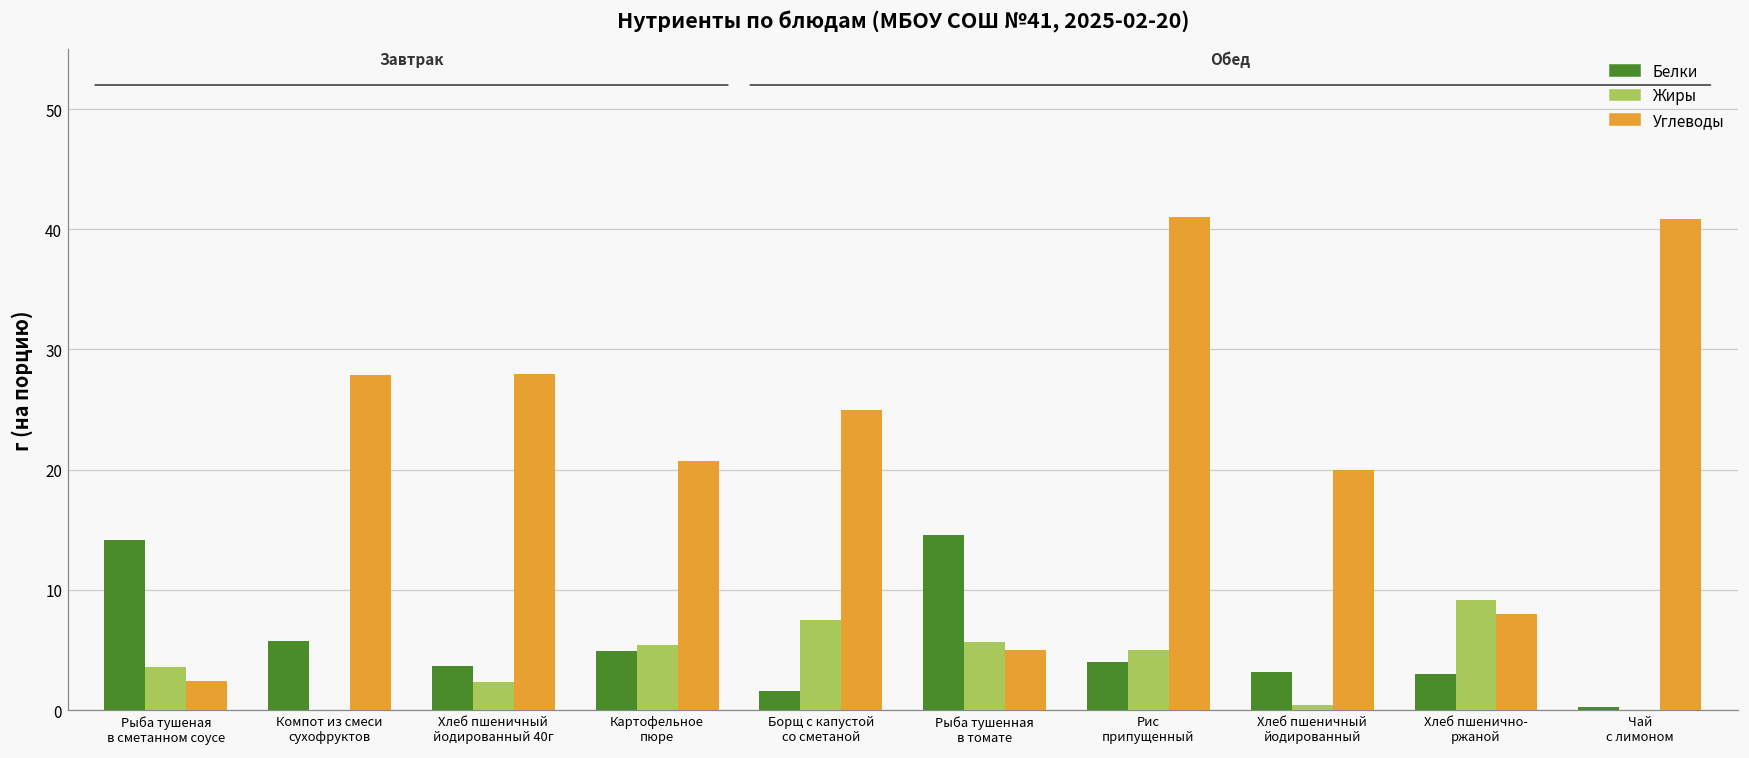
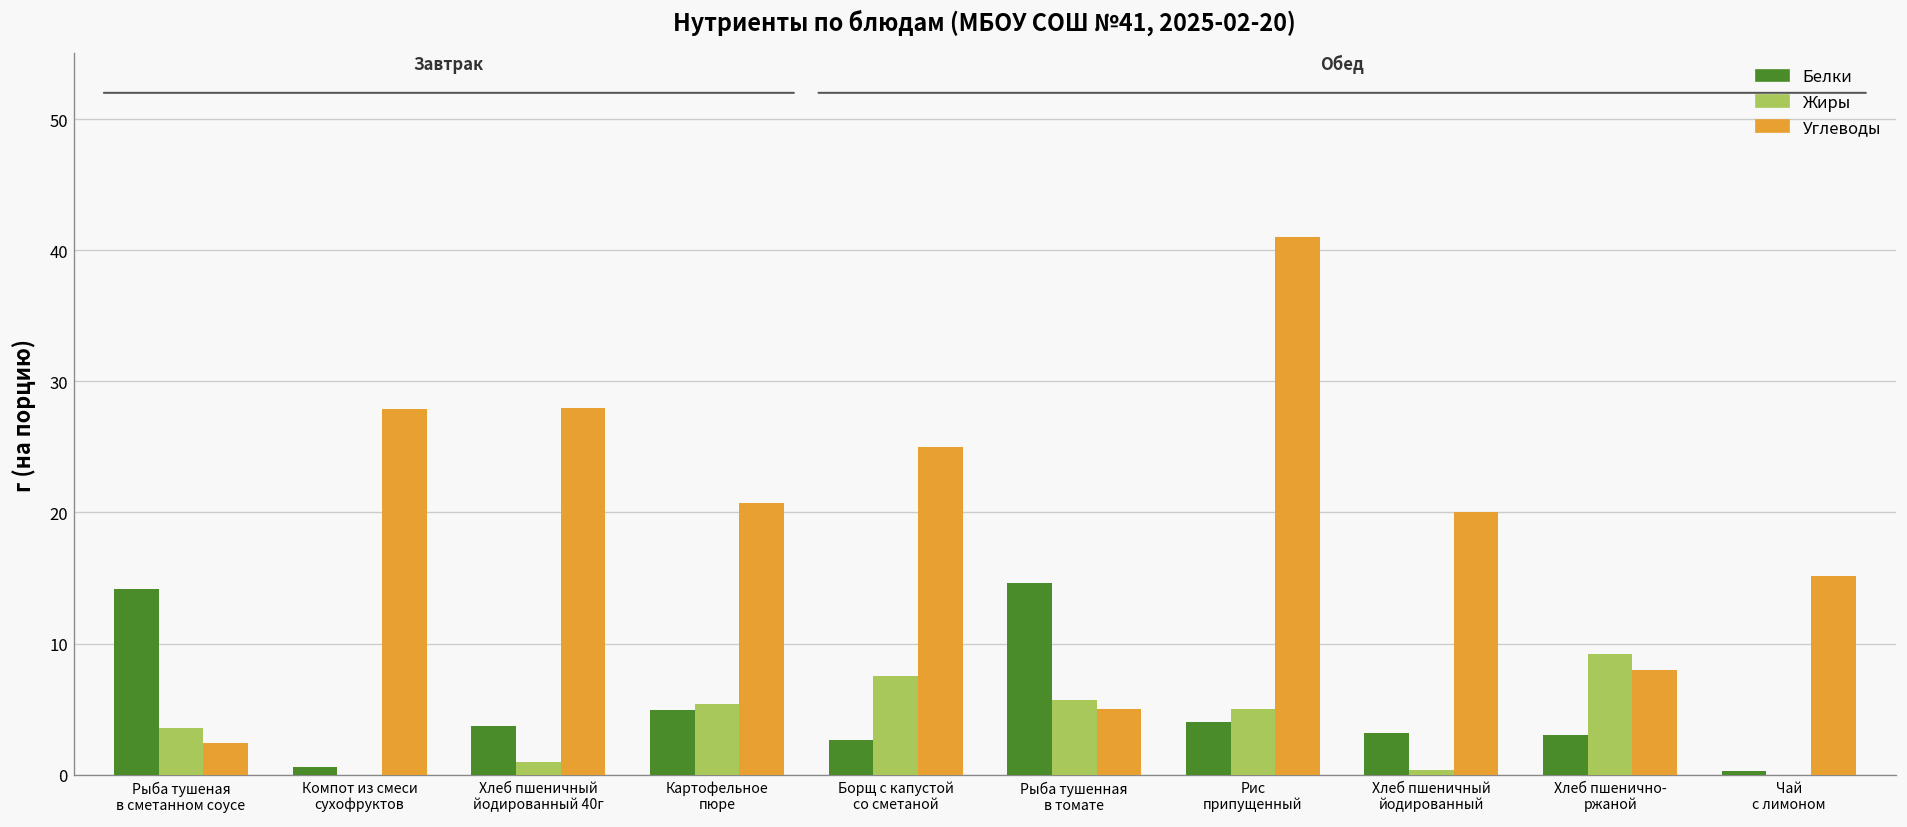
  {
    "Белки": {
      "Рыба тушеная в сметанном соусе": 14.1,
-     "Компот из смеси сухофруктов": 5.7,
+     "Компот из смеси сухофруктов": 0.6,
      "Хлеб пшеничный йодированный 40г": 3.7,
      "Картофельное пюре": 4.9,
-     "Борщ с капустой со сметаной": 1.6,
+     "Борщ с капустой со сметаной": 2.7,
      "Рыба тушенная в томате": 14.6,
      "Рис припущенный": 4.0,
      "Хлеб пшеничный йодированный": 3.2,
      "Хлеб пшенично- ржаной": 3.0,
      "Чай с лимоном": 0.3
    },
    "Жиры": {
      "Рыба тушеная в сметанном соусе": 3.6,
      "Компот из смеси сухофруктов": 0.0,
-     "Хлеб пшеничный йодированный 40г": 2.3,
+     "Хлеб пшеничный йодированный 40г": 1.0,
      "Картофельное пюре": 5.4,
      "Борщ с капустой со сметаной": 7.5,
      "Рыба тушенная в томате": 5.7,
      "Рис припущенный": 5.0,
      "Хлеб пшеничный йодированный": 0.4,
      "Хлеб пшенично- ржаной": 9.2,
      "Чай с лимоном": 0.0
    },
    "Углеводы": {
      "Рыба тушеная в сметанном соусе": 2.4,
      "Компот из смеси сухофруктов": 27.9,
      "Хлеб пшеничный йодированный 40г": 28.0,
      "Картофельное пюре": 20.7,
      "Борщ с капустой со сметаной": 25.0,
      "Рыба тушенная в томате": 5.0,
      "Рис припущенный": 41.0,
      "Хлеб пшеничный йодированный": 20.0,
      "Хлеб пшенично- ржаной": 8.0,
-     "Чай с лимоном": 40.8
+     "Чай с лимоном": 15.1
    }
  }
